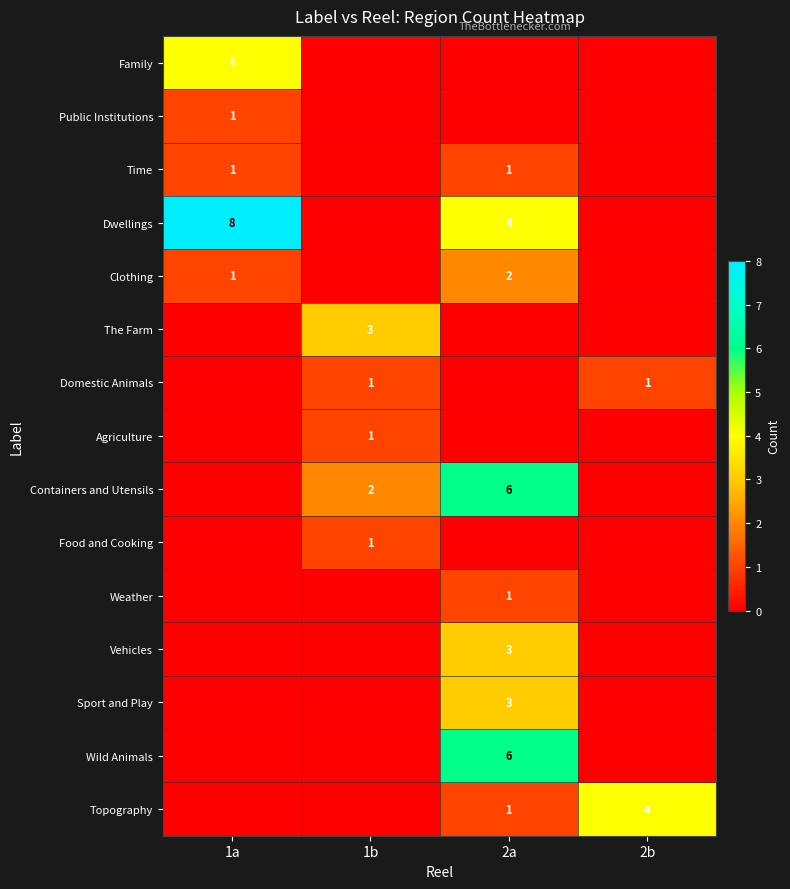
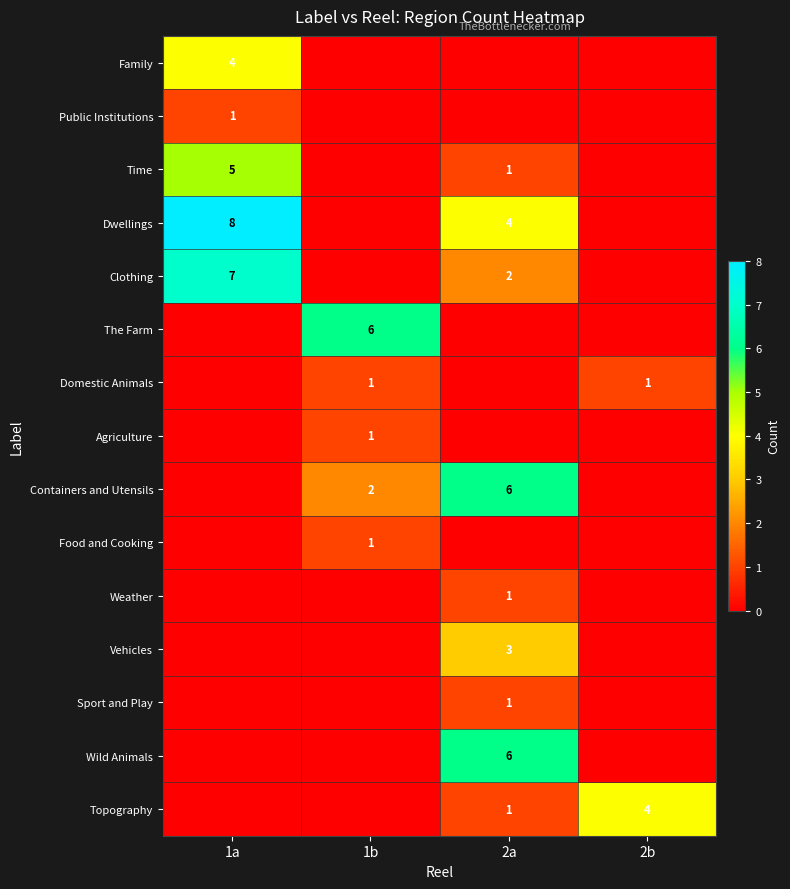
  {
    "Family": {
      "1a": 4
    },
    "Public Institutions": {
      "1a": 1
    },
    "Time": {
-     "1a": 1,
+     "1a": 5,
      "2a": 1
    },
    "Dwellings": {
      "1a": 8,
      "2a": 4
    },
    "Clothing": {
-     "1a": 1,
+     "1a": 7,
      "2a": 2
    },
    "The Farm": {
-     "1b": 3
+     "1b": 6
    },
    "Domestic Animals": {
      "1b": 1,
      "2b": 1
    },
    "Agriculture": {
      "1b": 1
    },
    "Containers and Utensils": {
      "1b": 2,
      "2a": 6
    },
    "Food and Cooking": {
      "1b": 1
    },
    "Weather": {
      "2a": 1
    },
    "Vehicles": {
      "2a": 3
    },
    "Sport and Play": {
-     "2a": 3
+     "2a": 1
    },
    "Wild Animals": {
      "2a": 6
    },
    "Topography": {
      "2a": 1,
      "2b": 4
    }
  }
